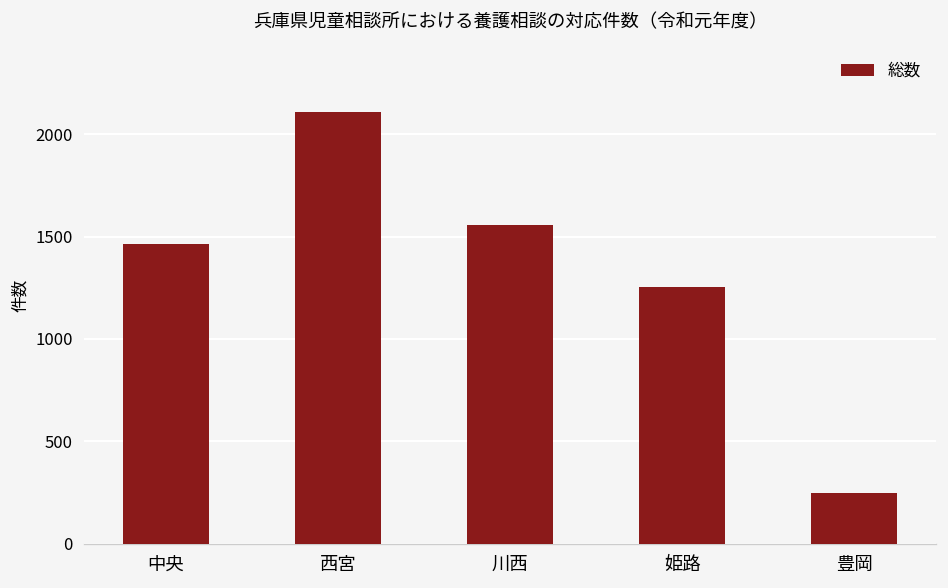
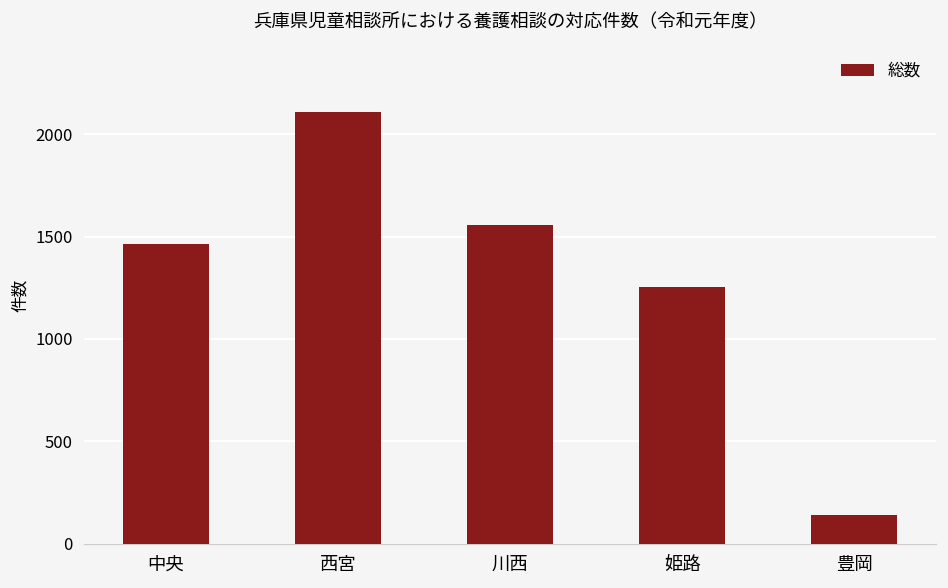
  {
    "中央": 1460,
    "西宮": 2110,
    "川西": 1560,
    "姫路": 1250,
-   "豊岡": 250
+   "豊岡": 140
  }
